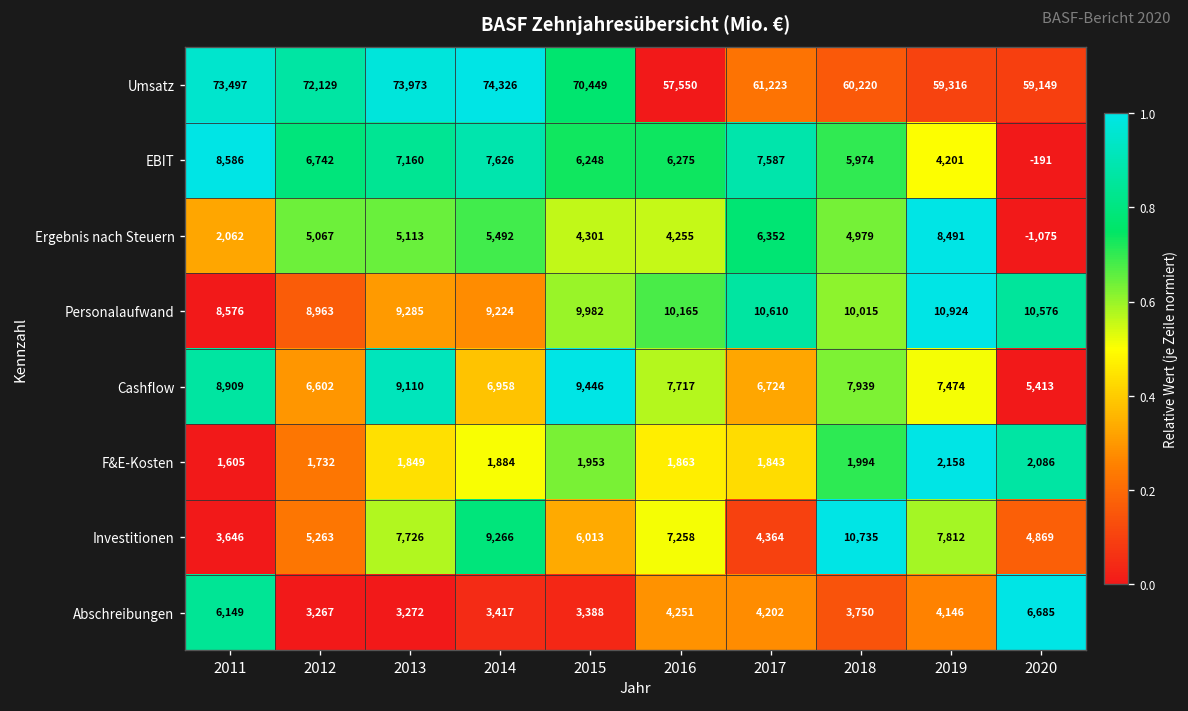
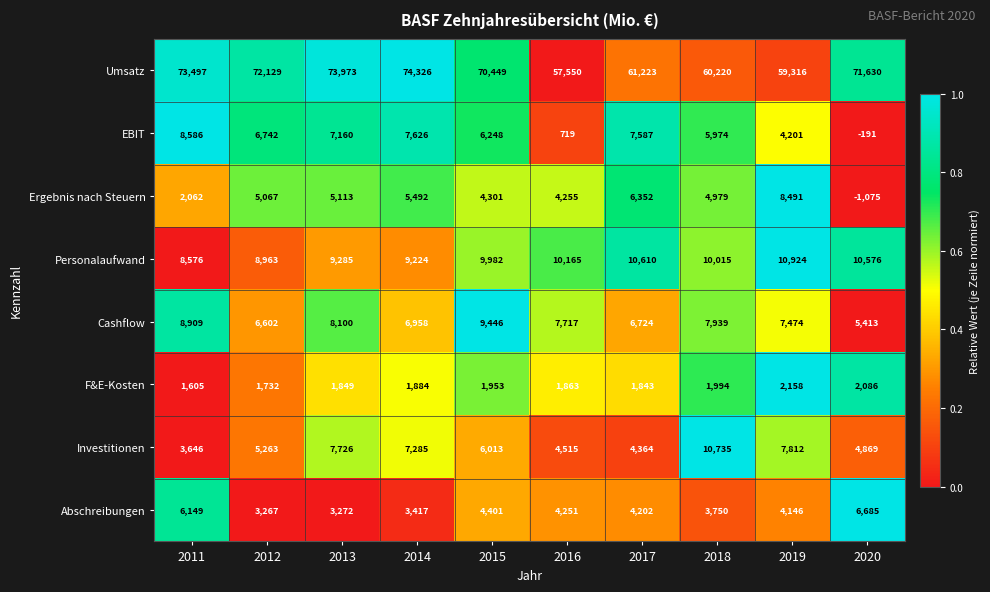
  {
    "Umsatz": {
      "2011": "73,497",
      "2012": "72,129",
      "2013": "73,973",
      "2014": "74,326",
      "2015": "70,449",
      "2016": "57,550",
      "2017": "61,223",
      "2018": "60,220",
      "2019": "59,316",
-     "2020": "59,149"
+     "2020": "71,630"
    },
    "EBIT": {
      "2011": "8,586",
      "2012": "6,742",
      "2013": "7,160",
      "2014": "7,626",
      "2015": "6,248",
-     "2016": "6,275",
+     "2016": "719",
      "2017": "7,587",
      "2018": "5,974",
      "2019": "4,201",
      "2020": "-191"
    },
    "Ergebnis nach Steuern": {
      "2011": "2,062",
      "2012": "5,067",
      "2013": "5,113",
      "2014": "5,492",
      "2015": "4,301",
      "2016": "4,255",
      "2017": "6,352",
      "2018": "4,979",
      "2019": "8,491",
      "2020": "-1,075"
    },
    "Personalaufwand": {
      "2011": "8,576",
      "2012": "8,963",
      "2013": "9,285",
      "2014": "9,224",
      "2015": "9,982",
      "2016": "10,165",
      "2017": "10,610",
      "2018": "10,015",
      "2019": "10,924",
      "2020": "10,576"
    },
    "Cashflow": {
      "2011": "8,909",
      "2012": "6,602",
-     "2013": "9,110",
+     "2013": "8,100",
      "2014": "6,958",
      "2015": "9,446",
      "2016": "7,717",
      "2017": "6,724",
      "2018": "7,939",
      "2019": "7,474",
      "2020": "5,413"
    },
    "F&E-Kosten": {
      "2011": "1,605",
      "2012": "1,732",
      "2013": "1,849",
      "2014": "1,884",
      "2015": "1,953",
      "2016": "1,863",
      "2017": "1,843",
      "2018": "1,994",
      "2019": "2,158",
      "2020": "2,086"
    },
    "Investitionen": {
      "2011": "3,646",
      "2012": "5,263",
      "2013": "7,726",
-     "2014": "9,266",
+     "2014": "7,285",
      "2015": "6,013",
-     "2016": "7,258",
+     "2016": "4,515",
      "2017": "4,364",
      "2018": "10,735",
      "2019": "7,812",
      "2020": "4,869"
    },
    "Abschreibungen": {
      "2011": "6,149",
      "2012": "3,267",
      "2013": "3,272",
      "2014": "3,417",
-     "2015": "3,388",
+     "2015": "4,401",
      "2016": "4,251",
      "2017": "4,202",
      "2018": "3,750",
      "2019": "4,146",
      "2020": "6,685"
    }
  }
